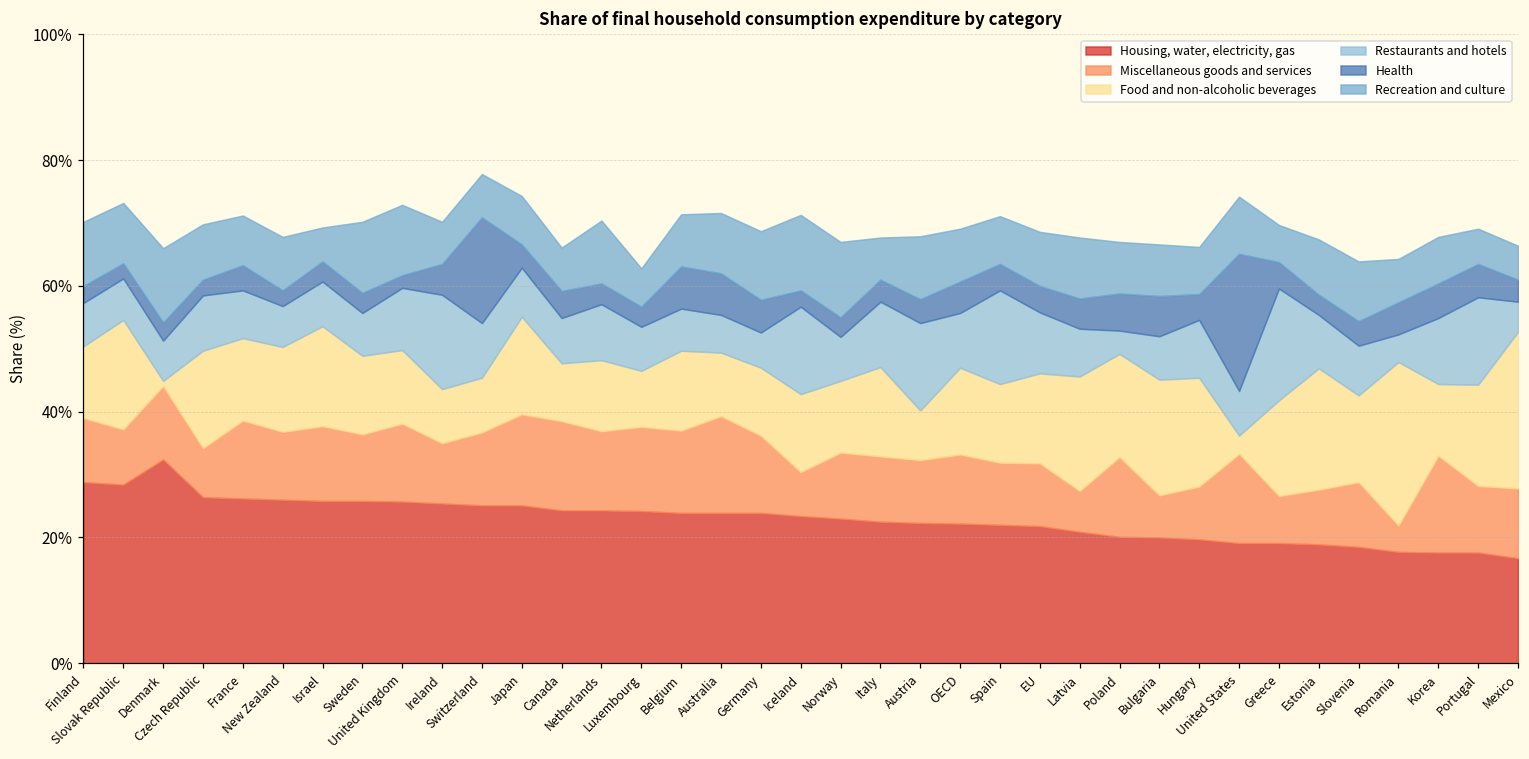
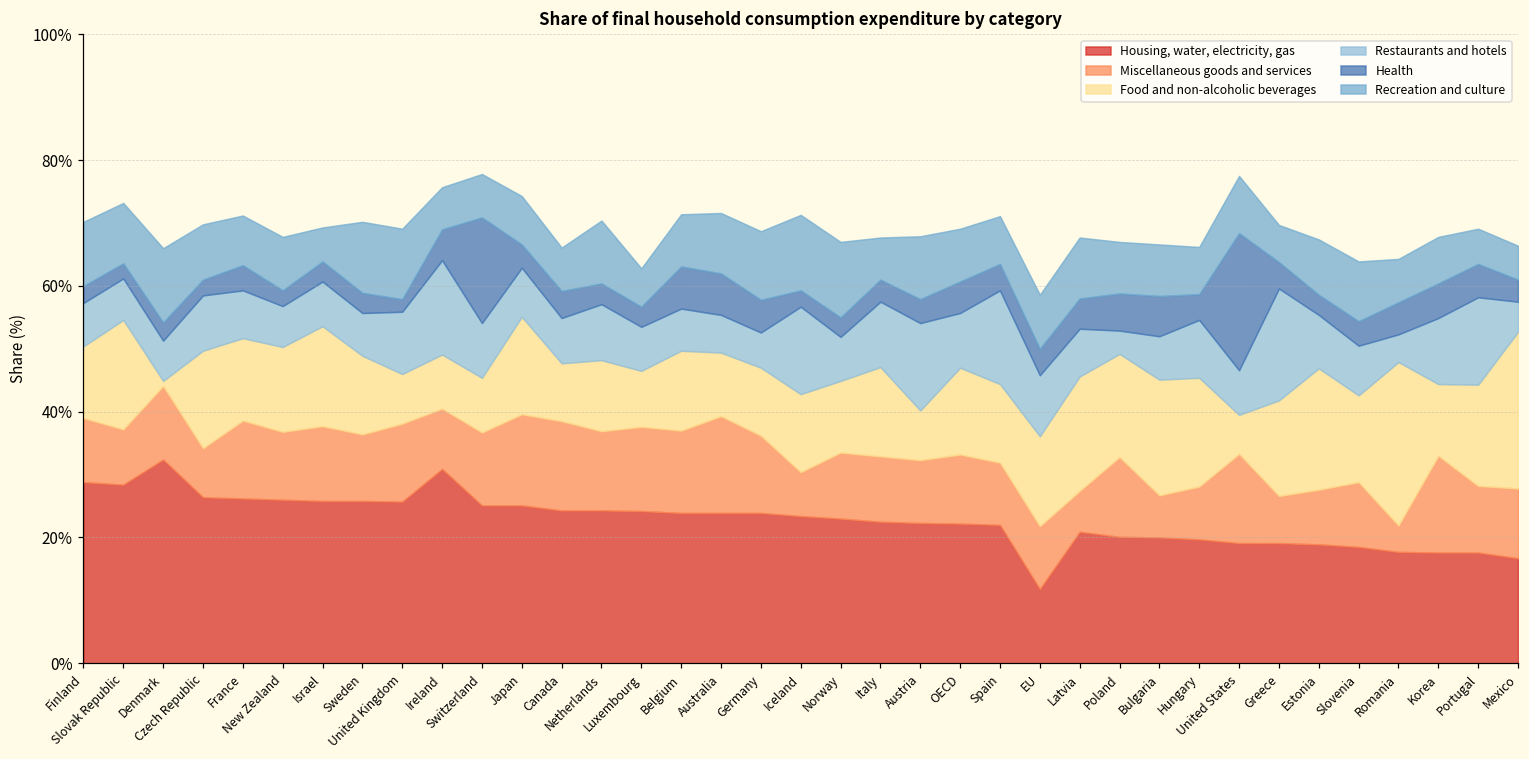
  {
    "Housing, water, electricity, gas": {
      "Finland": "29%",
      "Slovak Republic": "28%",
      "Denmark": "32%",
      "Czech Republic": "26%",
      "France": "26%",
      "New Zealand": "26%",
      "Israel": "26%",
      "Sweden": "26%",
      "United Kingdom": "26%",
-     "Ireland": "25%",
+     "Ireland": "31%",
      "Switzerland": "25%",
      "Japan": "25%",
      "Canada": "24%",
      "Netherlands": "24%",
      "Luxembourg": "24%",
      "Belgium": "24%",
      "Australia": "24%",
      "Germany": "24%",
      "Iceland": "23%",
      "Norway": "23%",
      "Italy": "23%",
      "Austria": "22%",
      "OECD": "22%",
      "Spain": "22%",
-     "EU": "22%",
+     "EU": "12%",
      "Latvia": "21%",
      "Poland": "20%",
      "Bulgaria": "20%",
      "Hungary": "20%",
      "United States": "19%",
      "Greece": "19%",
      "Estonia": "19%",
      "Slovenia": "19%",
      "Romania": "18%",
      "Korea": "18%",
      "Portugal": "18%",
      "Mexico": "17%"
    },
    "Miscellaneous goods and services": {
      "Finland": "10%",
      "Slovak Republic": "9%",
      "Denmark": "12%",
      "Czech Republic": "8%",
      "France": "12%",
      "New Zealand": "11%",
      "Israel": "12%",
      "Sweden": "11%",
      "United Kingdom": "12%",
      "Ireland": "10%",
      "Switzerland": "12%",
      "Japan": "15%",
      "Canada": "14%",
      "Netherlands": "13%",
      "Luxembourg": "13%",
      "Belgium": "13%",
      "Australia": "15%",
      "Germany": "12%",
      "Iceland": "7%",
      "Norway": "11%",
      "Italy": "10%",
      "Austria": "10%",
      "OECD": "11%",
      "Spain": "10%",
      "EU": "10%",
      "Latvia": "7%",
      "Poland": "13%",
      "Bulgaria": "7%",
      "Hungary": "8%",
      "United States": "14%",
      "Greece": "8%",
      "Estonia": "9%",
      "Slovenia": "10%",
      "Romania": "4%",
      "Korea": "15%",
      "Portugal": "11%",
      "Mexico": "11%"
    },
    "Food and non-alcoholic beverages": {
      "Finland": "11%",
      "Slovak Republic": "17%",
      "Denmark": "1%",
      "Czech Republic": "16%",
      "France": "13%",
      "New Zealand": "14%",
      "Israel": "16%",
      "Sweden": "13%",
-     "United Kingdom": "12%",
+     "United Kingdom": "8%",
      "Ireland": "9%",
      "Switzerland": "9%",
      "Japan": "16%",
      "Canada": "9%",
      "Netherlands": "11%",
      "Luxembourg": "9%",
      "Belgium": "13%",
      "Australia": "10%",
      "Germany": "11%",
      "Iceland": "12%",
      "Norway": "11%",
      "Italy": "14%",
      "Austria": "8%",
      "OECD": "14%",
      "Spain": "13%",
      "EU": "14%",
      "Latvia": "18%",
      "Poland": "16%",
      "Bulgaria": "18%",
      "Hungary": "17%",
-     "United States": "3%",
+     "United States": "6%",
      "Greece": "15%",
      "Estonia": "19%",
      "Slovenia": "14%",
      "Romania": "26%",
      "Korea": "11%",
      "Portugal": "16%",
      "Mexico": "25%"
    },
    "Health": {
      "Finland": "3%",
      "Slovak Republic": "2%",
      "Denmark": "3%",
      "Czech Republic": "3%",
      "France": "4%",
      "New Zealand": "3%",
      "Israel": "3%",
      "Sweden": "3%",
      "United Kingdom": "2%",
      "Ireland": "5%",
      "Switzerland": "17%",
      "Japan": "4%",
      "Canada": "4%",
      "Netherlands": "3%",
      "Luxembourg": "3%",
      "Belgium": "7%",
      "Australia": "7%",
      "Germany": "5%",
      "Iceland": "3%",
      "Norway": "3%",
      "Italy": "4%",
      "Austria": "4%",
      "OECD": "5%",
      "Spain": "4%",
      "EU": "4%",
      "Latvia": "5%",
      "Poland": "6%",
      "Bulgaria": "6%",
      "Hungary": "4%",
      "United States": "22%",
      "Greece": "4%",
      "Estonia": "3%",
      "Slovenia": "4%",
      "Romania": "5%",
      "Korea": "6%",
      "Portugal": "5%",
      "Mexico": "4%"
    }
  }
